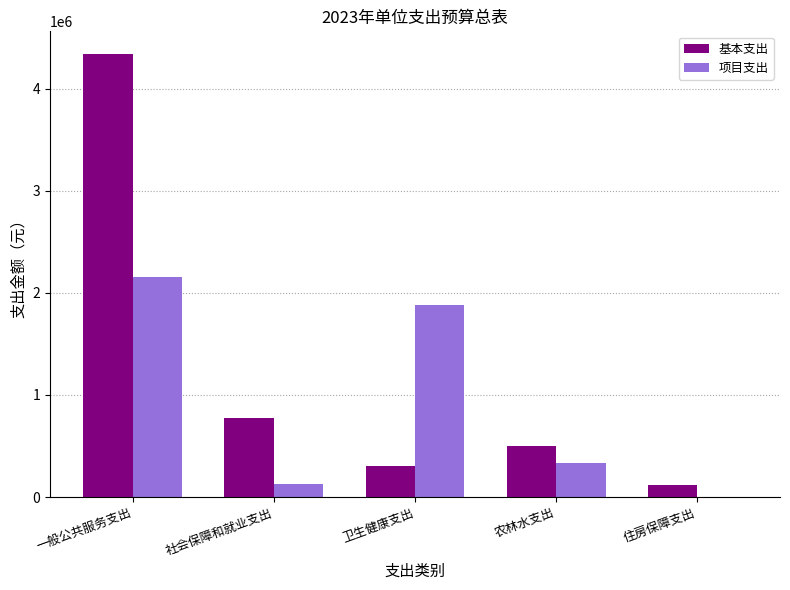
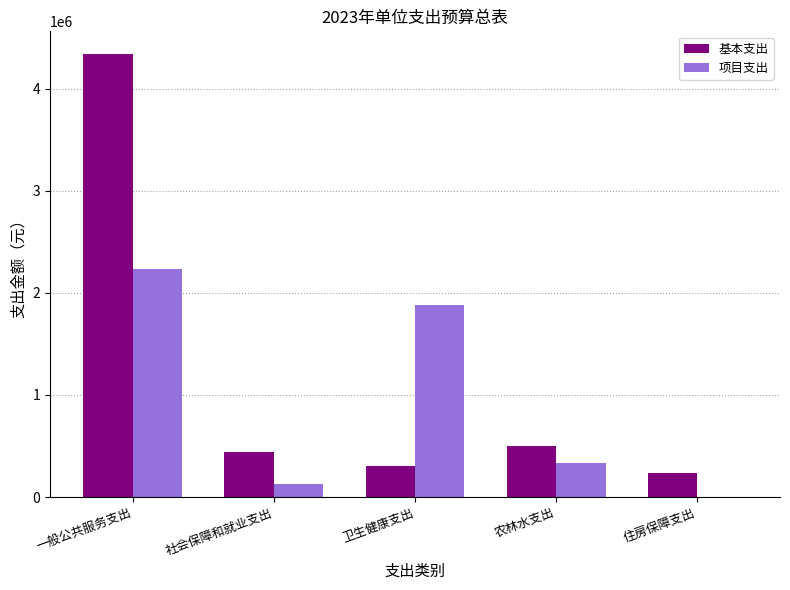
  {
    "基本支出": {
      "一般公共服务支出": 4340000,
-     "社会保障和就业支出": 780000,
+     "社会保障和就业支出": 440000,
      "卫生健康支出": 300000,
      "农林水支出": 500000,
-     "住房保障支出": 120000
+     "住房保障支出": 240000
    },
    "项目支出": {
-     "一般公共服务支出": 2160000,
+     "一般公共服务支出": 2240000,
      "社会保障和就业支出": 130000,
      "卫生健康支出": 1880000,
      "农林水支出": 340000,
      "住房保障支出": 0
    }
  }
